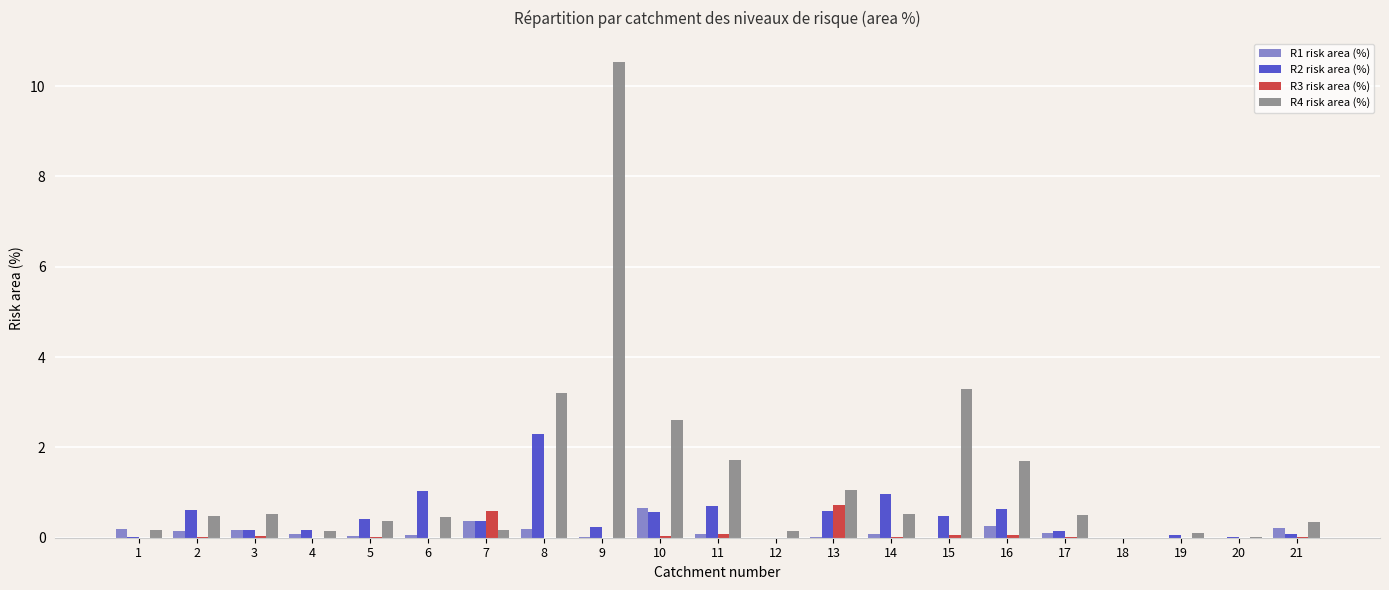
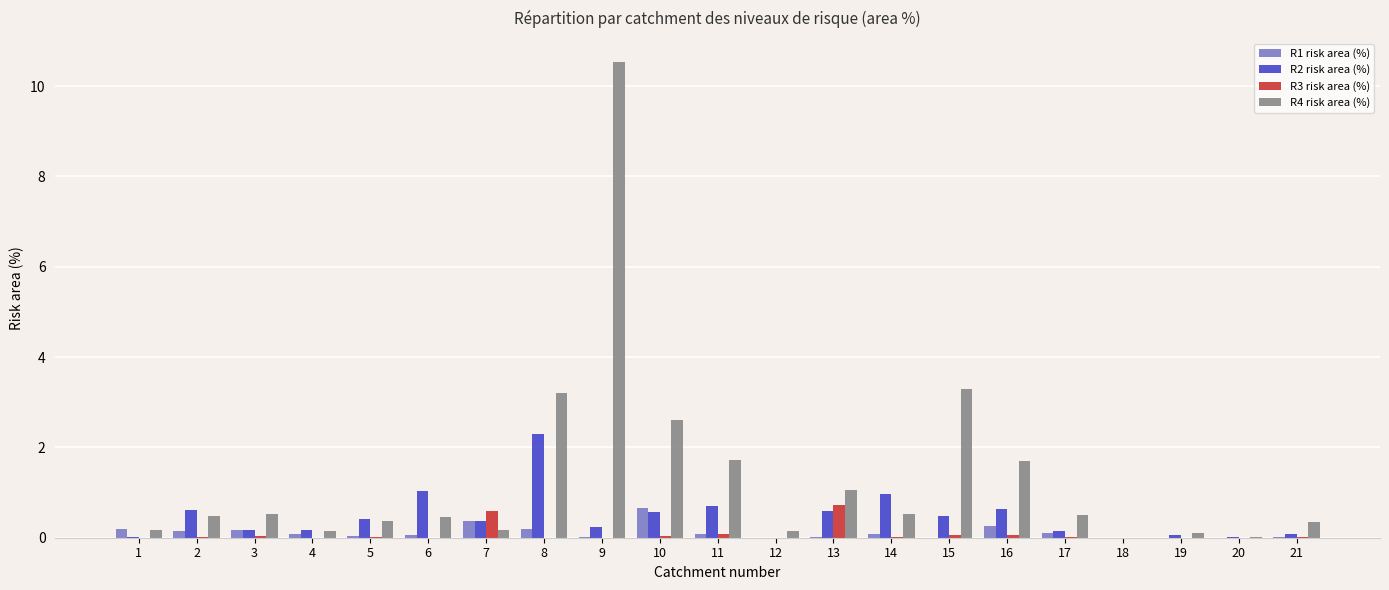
  {
    "R1 risk area (%)": {
      "1": 0.2,
      "2": 0.1,
      "3": 0.2,
      "4": 0.1,
      "6": 0.1,
      "7": 0.4,
      "8": 0.2,
      "10": 0.7,
      "11": 0.1,
      "12": 0.0,
      "14": 0.1,
      "15": 0.0,
      "16": 0.3,
      "17": 0.1,
      "18": 0.0,
      "19": 0.0,
      "20": 0.0,
-     "21": 0.2
+     "21": 0.0
    },
    "R2 risk area (%)": {
      "2": 0.6,
      "3": 0.2,
      "4": 0.2,
      "5": 0.4,
      "6": 1.0,
      "7": 0.4,
      "8": 2.3,
      "9": 0.2,
      "10": 0.6,
      "11": 0.7,
      "12": 0.0,
      "13": 0.6,
      "14": 1.0,
      "15": 0.5,
      "16": 0.6,
      "17": 0.2,
      "18": 0.0,
      "21": 0.1
    },
    "R3 risk area (%)": {
      "1": 0.0,
      "4": 0.0,
      "6": 0.0,
      "7": 0.6,
      "8": 0.0,
      "9": 0.0,
      "11": 0.1,
      "12": 0.0,
      "13": 0.7,
      "16": 0.1,
      "18": 0.0,
      "19": 0.0,
      "20": 0.0
    },
    "R4 risk area (%)": {
      "1": 0.2,
      "2": 0.5,
      "3": 0.5,
      "4": 0.1,
      "5": 0.4,
      "6": 0.5,
      "7": 0.2,
      "8": 3.2,
      "9": 10.5,
      "10": 2.6,
      "11": 1.7,
      "12": 0.1,
      "13": 1.1,
      "14": 0.5,
      "15": 3.3,
      "16": 1.7,
      "17": 0.5,
      "18": 0.0,
      "19": 0.1,
      "21": 0.4
    }
  }
